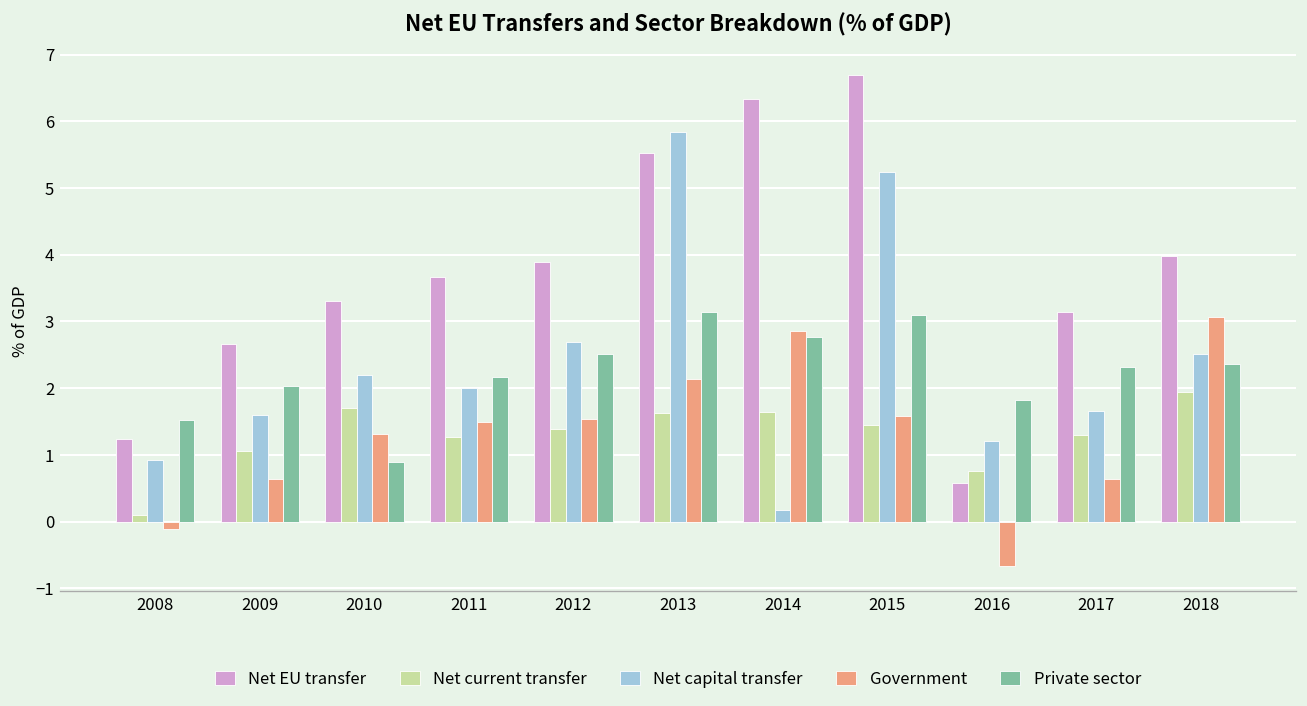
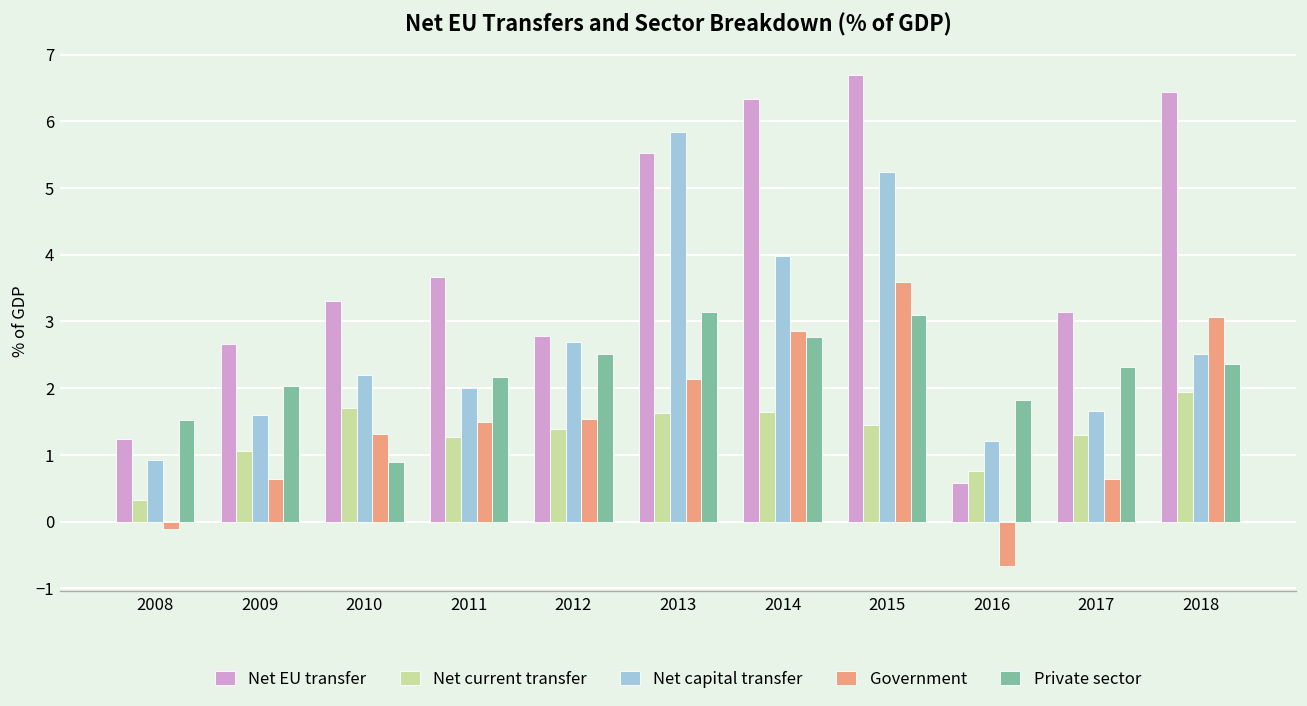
  {
    "Net EU transfer": {
      "2008": 1.2,
      "2009": 2.7,
      "2010": 3.3,
      "2011": 3.7,
-     "2012": 3.9,
+     "2012": 2.8,
      "2013": 5.5,
      "2014": 6.3,
      "2015": 6.7,
      "2016": 0.6,
      "2017": 3.1,
-     "2018": 4.0
+     "2018": 6.4
    },
    "Net current transfer": {
-     "2008": 0.1,
+     "2008": 0.3,
      "2009": 1.1,
      "2010": 1.7,
      "2011": 1.3,
      "2012": 1.4,
      "2013": 1.6,
      "2014": 1.6,
      "2015": 1.5,
      "2016": 0.8,
      "2017": 1.3,
      "2018": 1.9
    },
    "Net capital transfer": {
      "2008": 0.9,
      "2009": 1.6,
      "2010": 2.2,
      "2011": 2.0,
      "2012": 2.7,
      "2013": 5.8,
-     "2014": 0.2,
+     "2014": 4.0,
      "2015": 5.2,
      "2016": 1.2,
      "2017": 1.7,
      "2018": 2.5
    },
    "Government": {
      "2008": -0.1,
      "2009": 0.6,
      "2010": 1.3,
      "2011": 1.5,
      "2012": 1.5,
      "2013": 2.1,
      "2014": 2.9,
-     "2015": 1.6,
+     "2015": 3.6,
      "2016": -0.7,
      "2017": 0.6,
      "2018": 3.1
    },
    "Private sector": {
      "2008": 1.5,
      "2009": 2.0,
      "2010": 0.9,
      "2011": 2.2,
      "2012": 2.5,
      "2013": 3.1,
      "2014": 2.8,
      "2015": 3.1,
      "2016": 1.8,
      "2017": 2.3,
      "2018": 2.4
    }
  }
